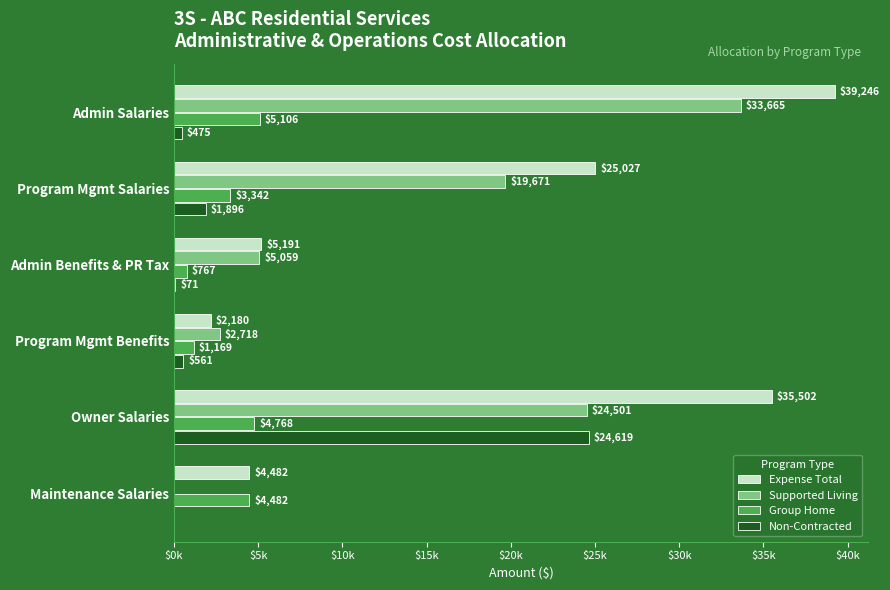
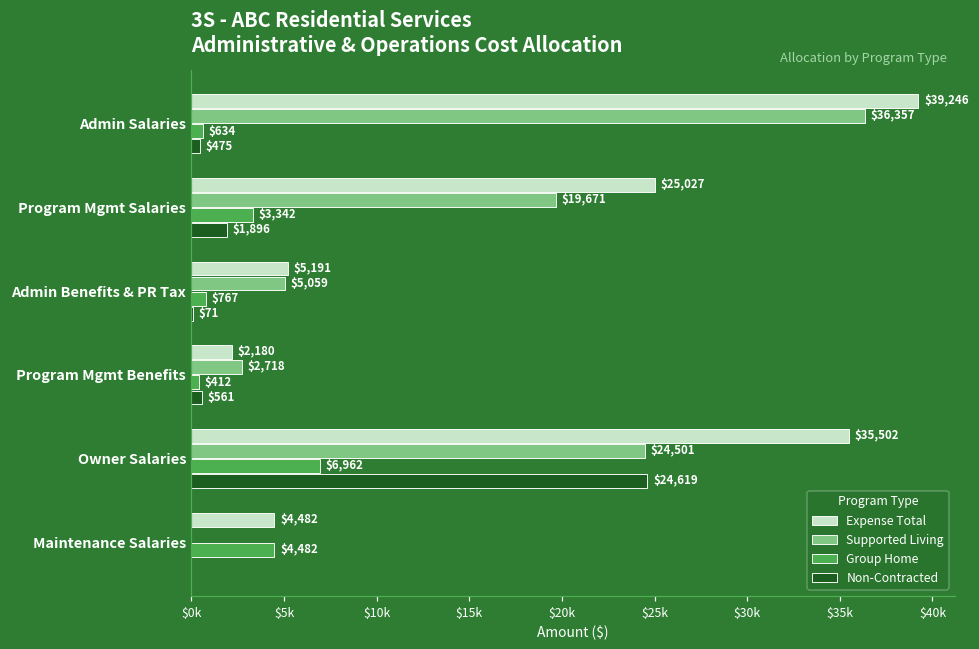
  {
    "Expense Total": {
      "Admin Salaries": "$39,246",
      "Program Mgmt Salaries": "$25,027",
      "Admin Benefits & PR Tax": "$5,191",
      "Program Mgmt Benefits": "$2,180",
      "Owner Salaries": "$35,502",
      "Maintenance Salaries": "$4,482"
    },
    "Supported Living": {
-     "Admin Salaries": "$33,665",
+     "Admin Salaries": "$36,357",
      "Program Mgmt Salaries": "$19,671",
      "Admin Benefits & PR Tax": "$5,059",
      "Program Mgmt Benefits": "$2,718",
      "Owner Salaries": "$24,501"
    },
    "Group Home": {
-     "Admin Salaries": "$5,106",
+     "Admin Salaries": "$634",
      "Program Mgmt Salaries": "$3,342",
      "Admin Benefits & PR Tax": "$767",
-     "Program Mgmt Benefits": "$1,169",
-     "Owner Salaries": "$4,768",
+     "Program Mgmt Benefits": "$412",
+     "Owner Salaries": "$6,962",
      "Maintenance Salaries": "$4,482"
    },
    "Non-Contracted": {
      "Admin Salaries": "$475",
      "Program Mgmt Salaries": "$1,896",
      "Admin Benefits & PR Tax": "$71",
      "Program Mgmt Benefits": "$561",
      "Owner Salaries": "$24,619"
    }
  }
